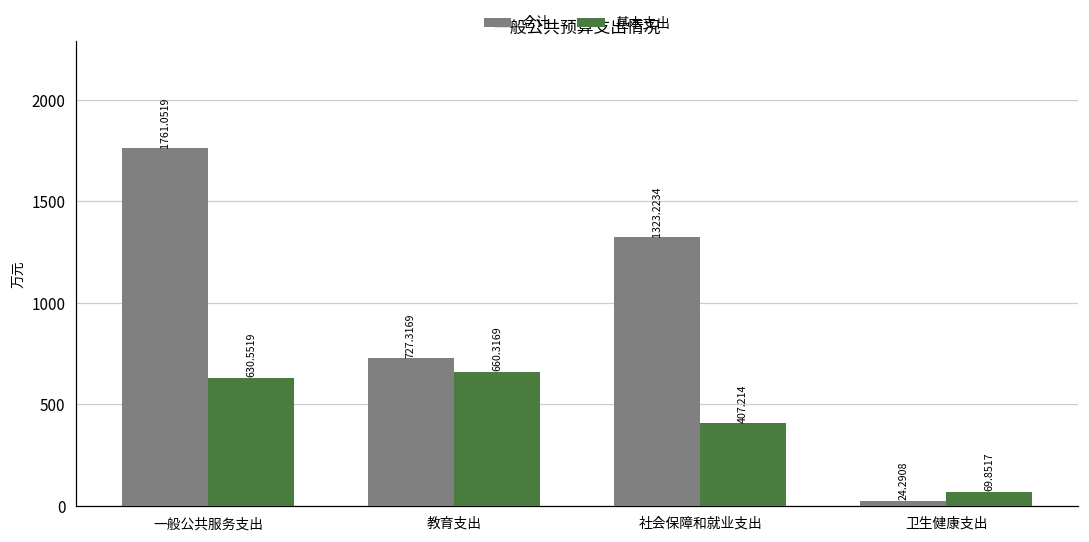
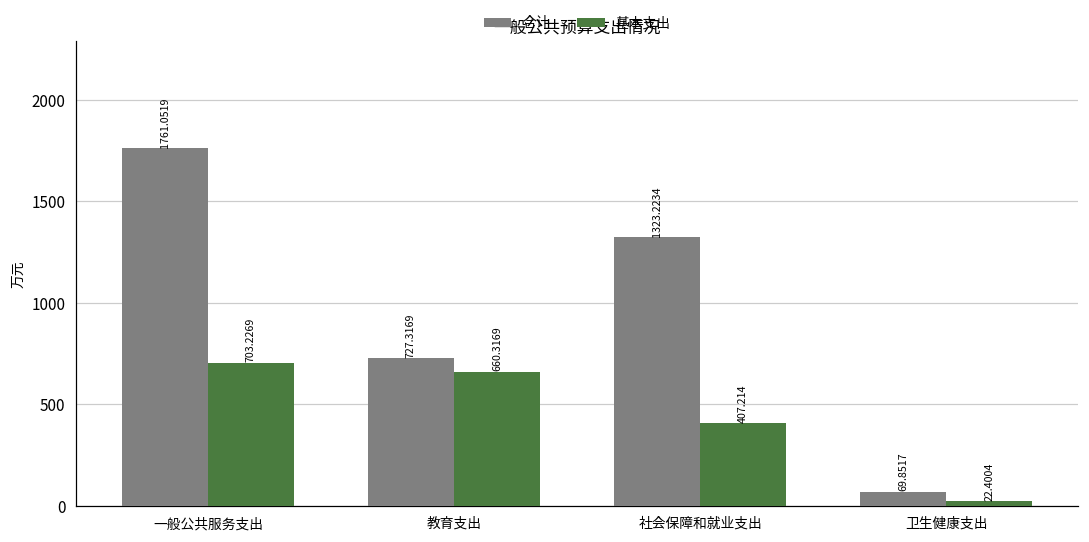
  {
    "合计": {
      "一般公共服务支出": 1761.0519,
      "教育支出": 727.3169,
      "社会保障和就业支出": 1323.2234,
-     "卫生健康支出": 24.2908
+     "卫生健康支出": 69.8517
    },
    "基本支出": {
-     "一般公共服务支出": 630.5519,
+     "一般公共服务支出": 703.2269,
      "教育支出": 660.3169,
      "社会保障和就业支出": 407.214,
-     "卫生健康支出": 69.8517
+     "卫生健康支出": 22.4004
    }
  }
